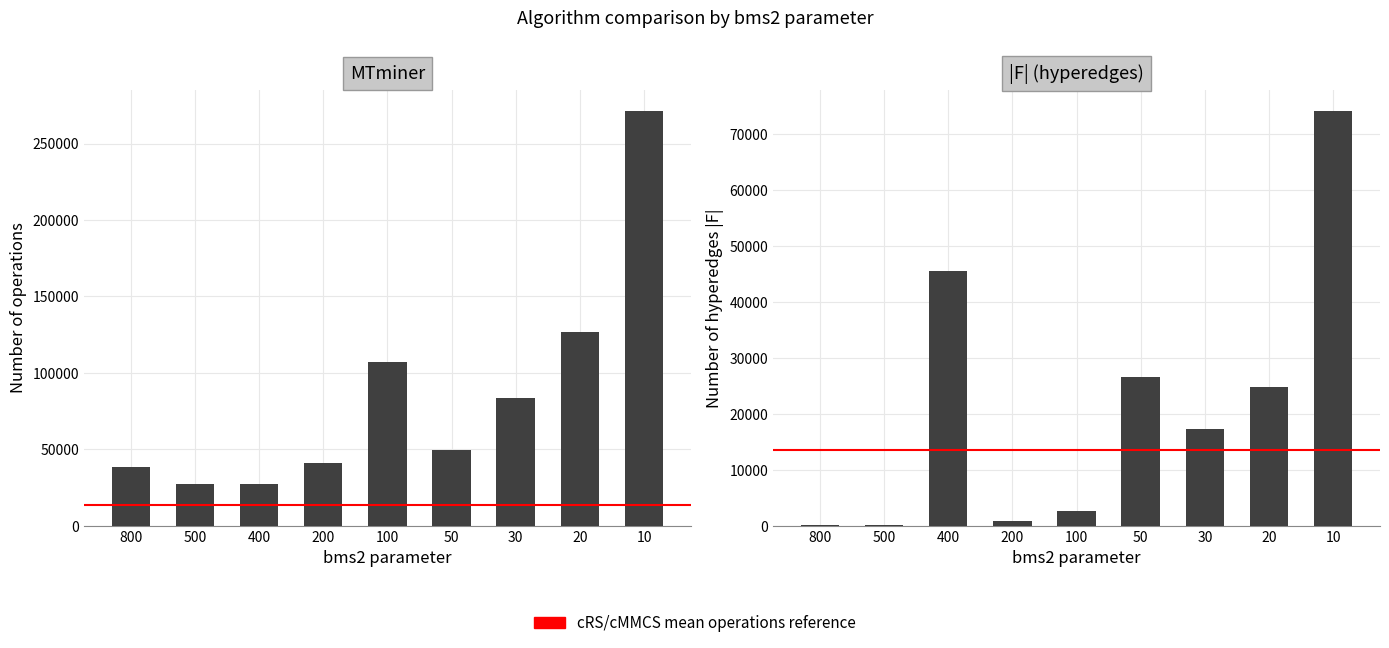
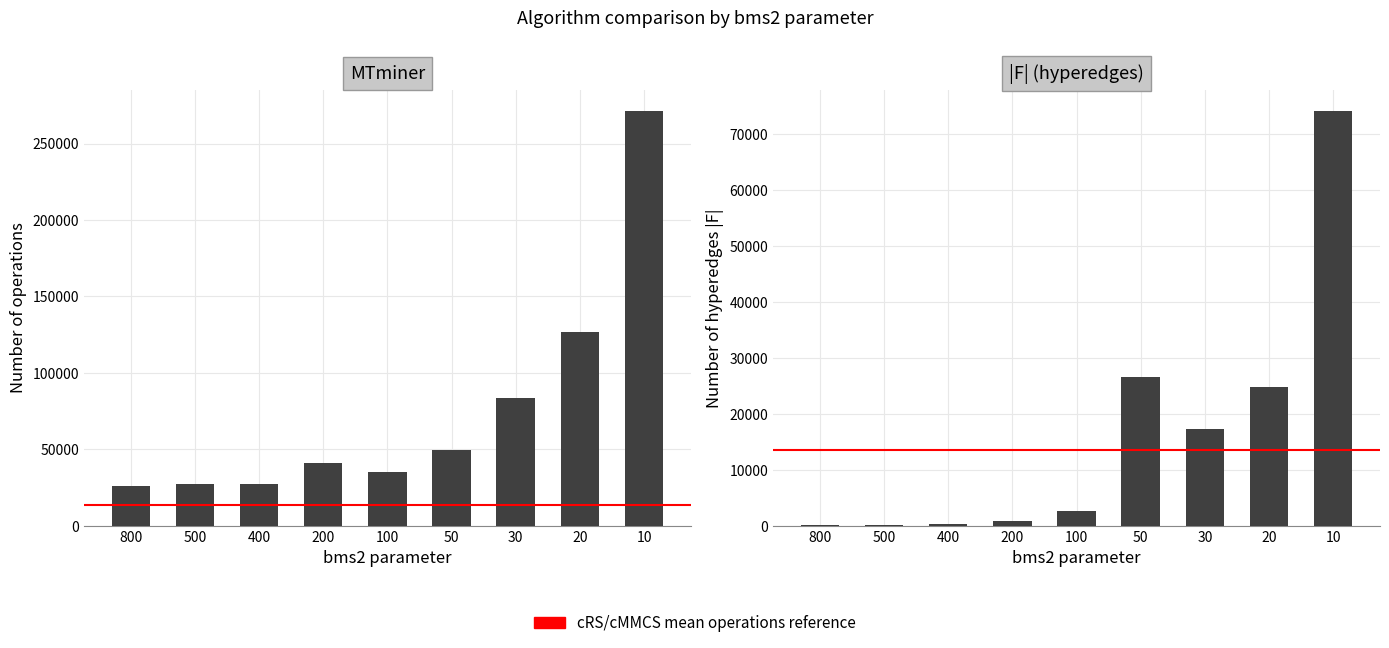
  {
    "MTminer": {
-     "800": 38000,
+     "800": 26000,
      "500": 27000,
      "400": 27000,
      "200": 41000,
-     "100": 107000,
+     "100": 35000,
      "50": 50000,
      "30": 84000,
      "20": 127000,
      "10": 272000
    },
    "|F| (hyperedges)": {
-     "400": 46000,
+     "400": 0,
      "200": 1000,
      "100": 3000,
      "50": 27000,
      "30": 17000,
      "20": 25000,
      "10": 74000
    }
  }
